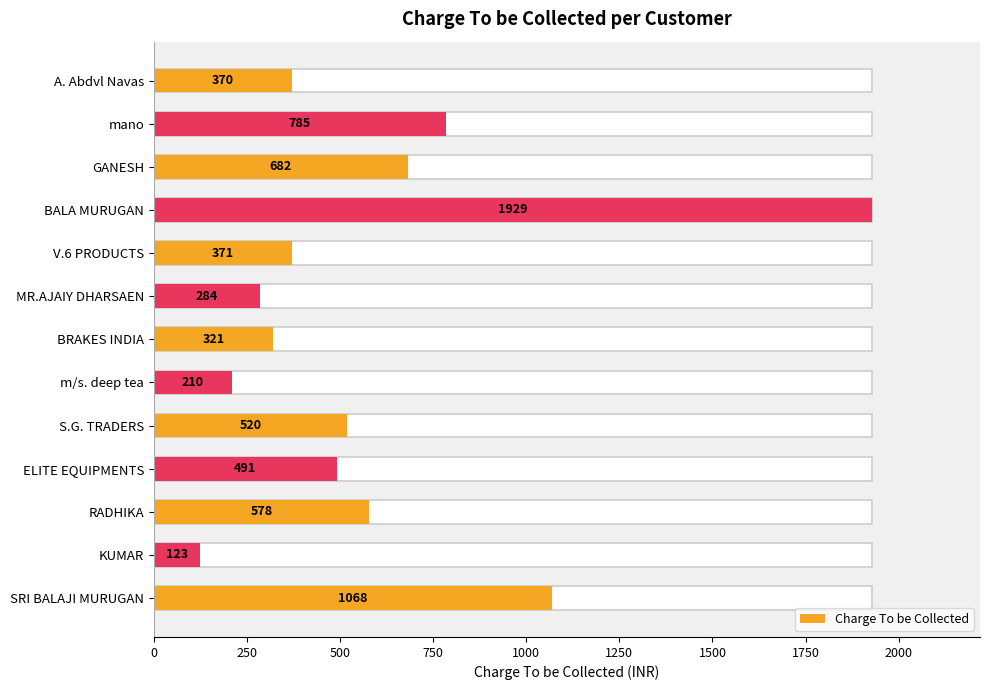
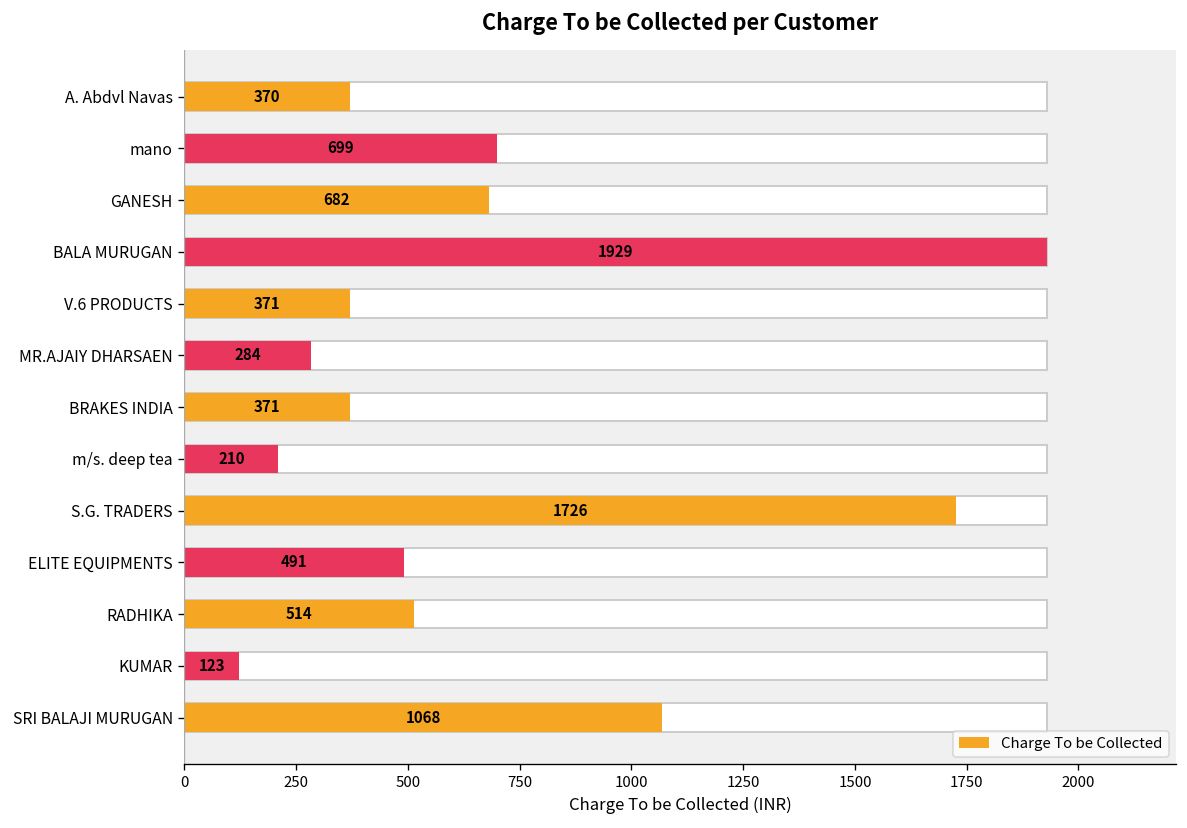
  {
    "Charge To be Collected": {
-     "mano": 785,
+     "mano": 699,
      "BALA MURUGAN": 1929,
-     "BRAKES INDIA": 321,
-     "S.G. TRADERS": 520,
-     "RADHIKA": 578
+     "BRAKES INDIA": 371,
+     "S.G. TRADERS": 1726,
+     "RADHIKA": 514
    }
  }
